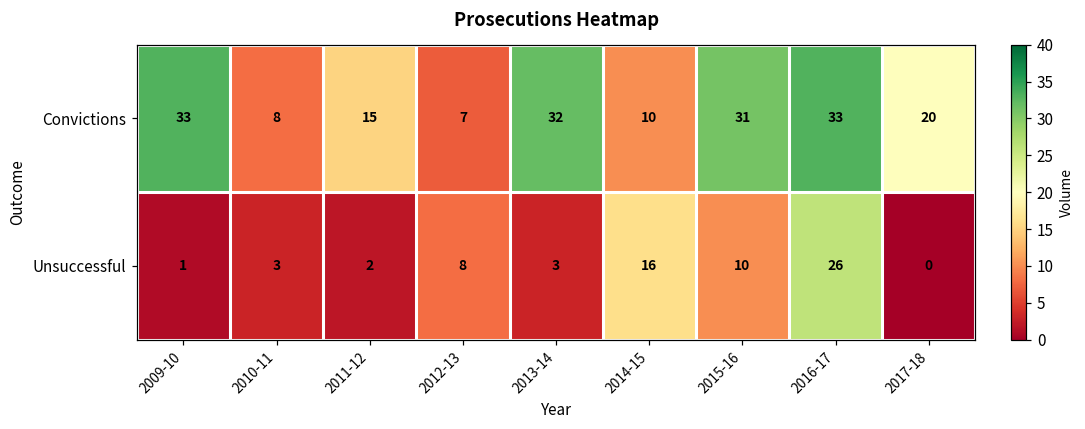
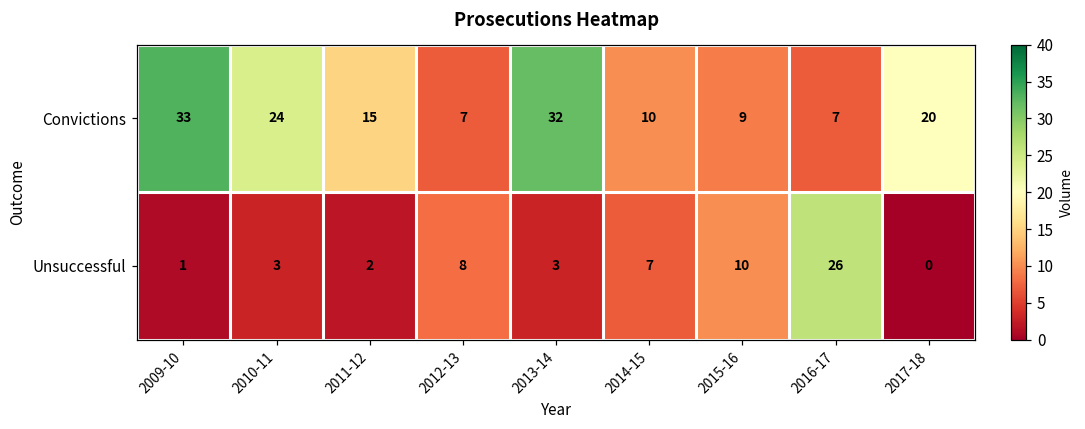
  {
    "Convictions": {
      "2009-10": 33,
-     "2010-11": 8,
+     "2010-11": 24,
      "2011-12": 15,
      "2012-13": 7,
      "2013-14": 32,
      "2014-15": 10,
-     "2015-16": 31,
-     "2016-17": 33,
+     "2015-16": 9,
+     "2016-17": 7,
      "2017-18": 20
    },
    "Unsuccessful": {
      "2009-10": 1,
      "2010-11": 3,
      "2011-12": 2,
      "2012-13": 8,
      "2013-14": 3,
-     "2014-15": 16,
+     "2014-15": 7,
      "2015-16": 10,
      "2016-17": 26,
      "2017-18": 0
    }
  }
